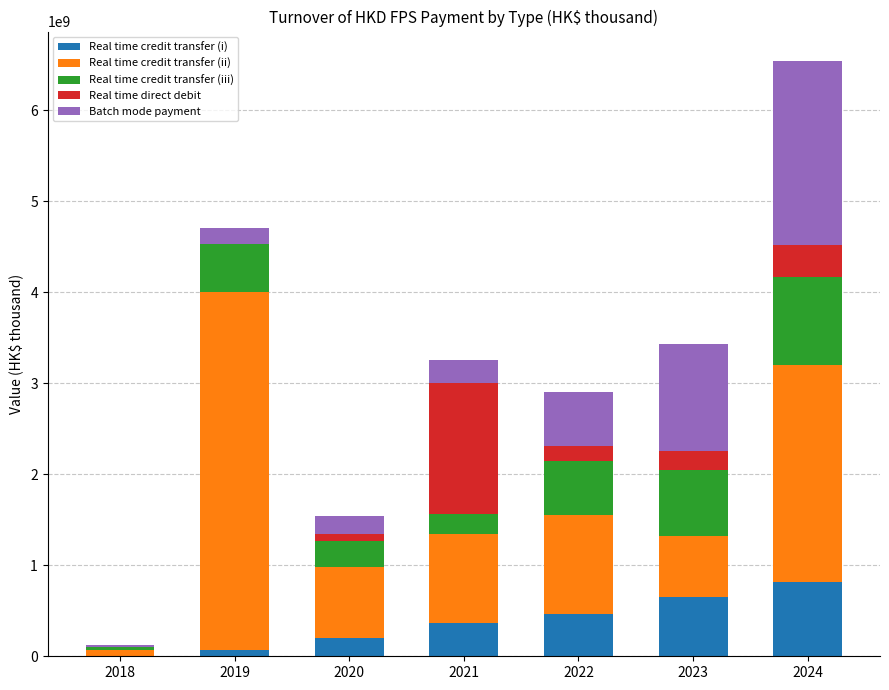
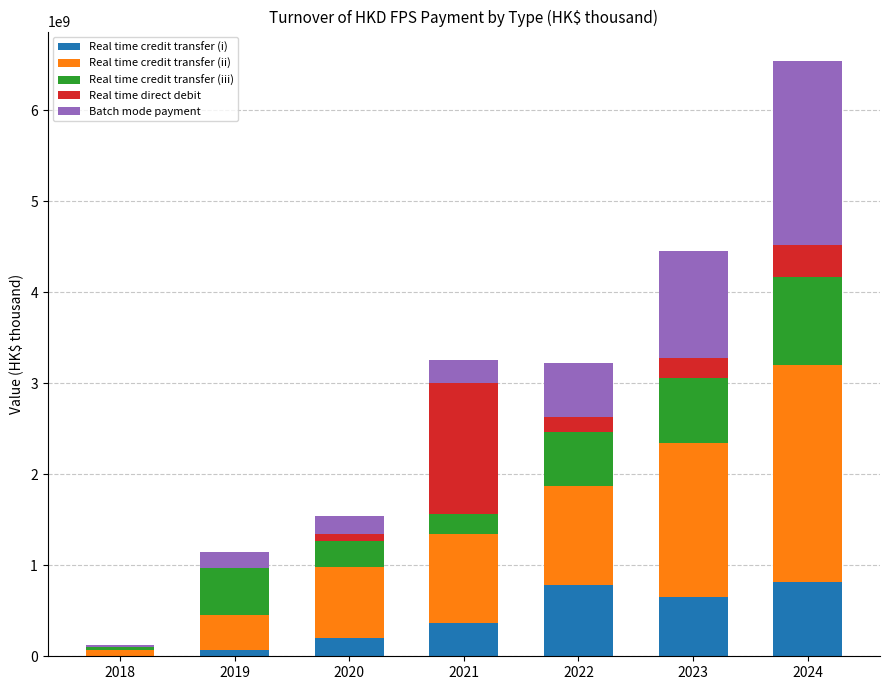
  {
    "Real time credit transfer (i)": {
      "2019": 100000000,
      "2020": 200000000,
      "2021": 400000000,
-     "2022": 500000000,
+     "2022": 800000000,
      "2023": 600000000,
      "2024": 800000000
    },
    "Real time credit transfer (ii)": {
      "2018": 100000000,
-     "2019": 3900000000,
+     "2019": 400000000,
      "2020": 800000000,
      "2021": 1000000000,
      "2022": 1100000000,
-     "2023": 700000000,
+     "2023": 1700000000,
      "2024": 2400000000
    },
    "Real time credit transfer (iii)": {
      "2018": 0,
      "2019": 500000000,
      "2020": 300000000,
      "2021": 200000000,
      "2022": 600000000,
      "2023": 700000000,
      "2024": 1000000000
    },
    "Real time direct debit": {
      "2020": 100000000,
      "2021": 1400000000,
      "2022": 200000000,
      "2023": 200000000,
      "2024": 400000000
    },
    "Batch mode payment": {
      "2019": 200000000,
      "2020": 200000000,
      "2021": 300000000,
      "2022": 600000000,
      "2023": 1200000000,
      "2024": 2000000000
    }
  }
